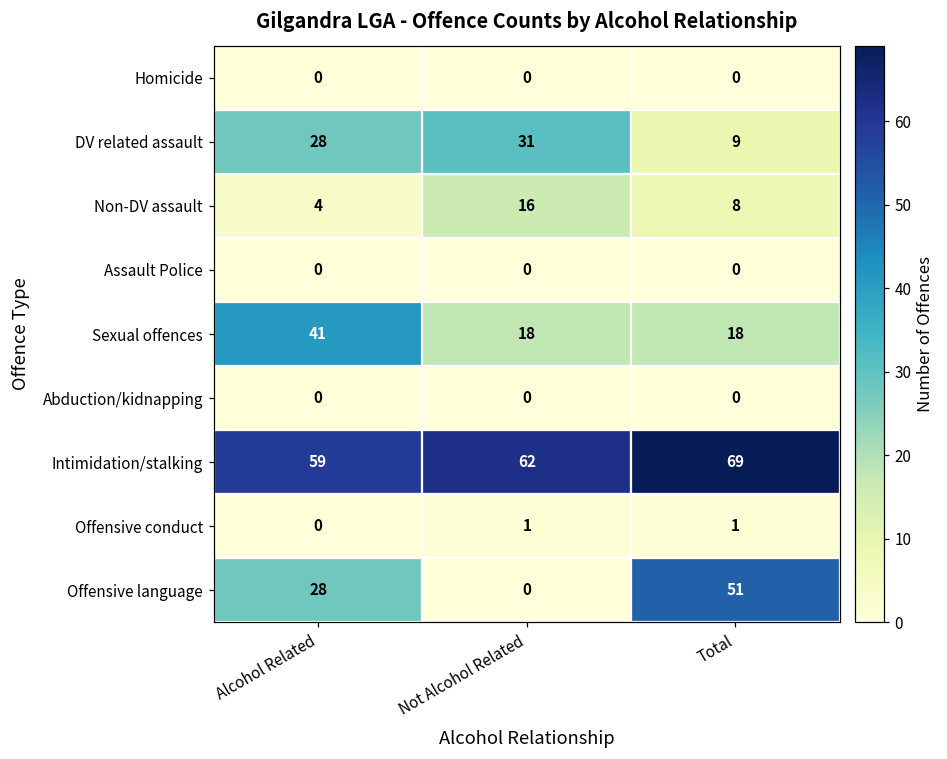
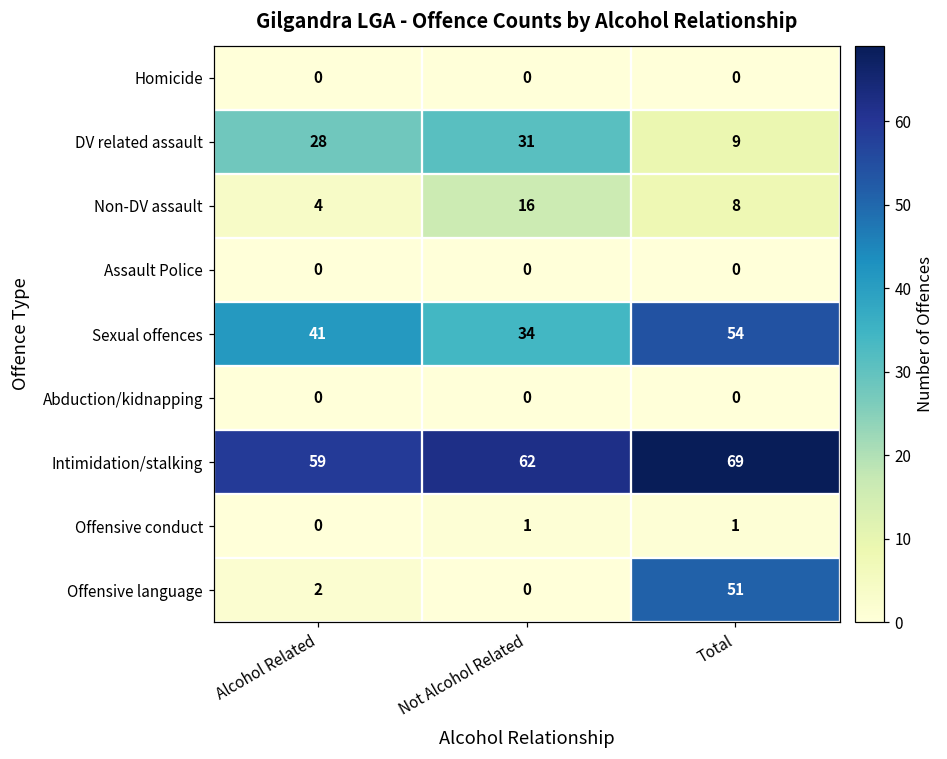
  {
    "Homicide": {
      "Alcohol Related": 0,
      "Not Alcohol Related": 0,
      "Total": 0
    },
    "DV related assault": {
      "Alcohol Related": 28,
      "Not Alcohol Related": 31,
      "Total": 9
    },
    "Non-DV assault": {
      "Alcohol Related": 4,
      "Not Alcohol Related": 16,
      "Total": 8
    },
    "Assault Police": {
      "Alcohol Related": 0,
      "Not Alcohol Related": 0,
      "Total": 0
    },
    "Sexual offences": {
      "Alcohol Related": 41,
-     "Not Alcohol Related": 18,
-     "Total": 18
+     "Not Alcohol Related": 34,
+     "Total": 54
    },
    "Abduction/kidnapping": {
      "Alcohol Related": 0,
      "Not Alcohol Related": 0,
      "Total": 0
    },
    "Intimidation/stalking": {
      "Alcohol Related": 59,
      "Not Alcohol Related": 62,
      "Total": 69
    },
    "Offensive conduct": {
      "Alcohol Related": 0,
      "Not Alcohol Related": 1,
      "Total": 1
    },
    "Offensive language": {
-     "Alcohol Related": 28,
+     "Alcohol Related": 2,
      "Not Alcohol Related": 0,
      "Total": 51
    }
  }
